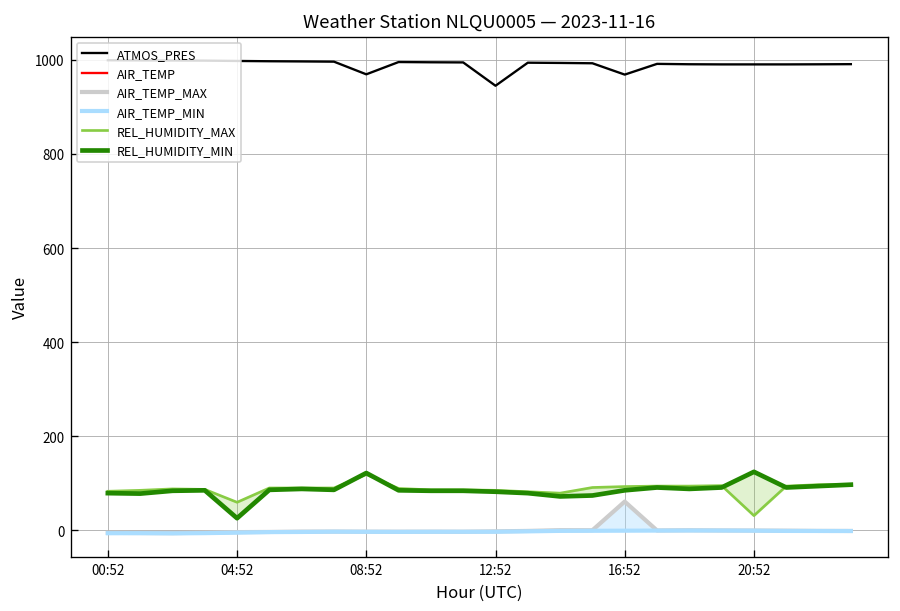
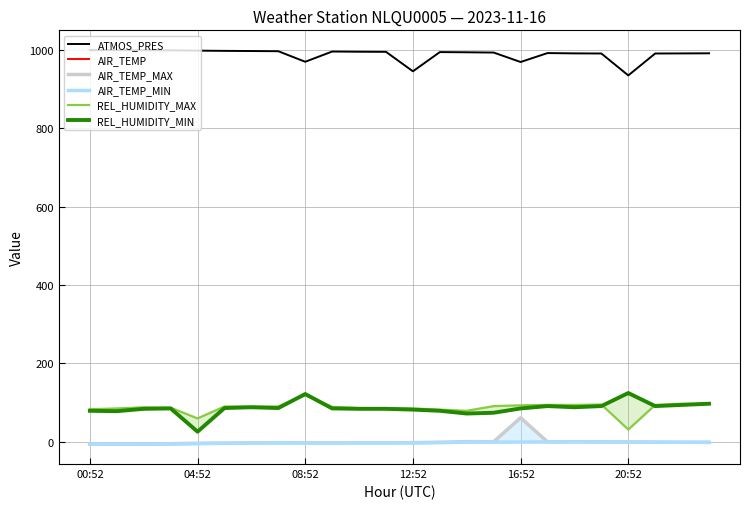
  {
    "ATMOS_PRES": {
      "08:52": 970,
      "12:52": 950,
      "16:52": 970,
-     "20:52": 990
+     "20:52": 930
    },
    "AIR_TEMP_MAX": {
      "16:52": 60
    },
    "REL_HUMIDITY_MIN": {
      "04:52": 30,
      "16:52": 90
    }
  }
